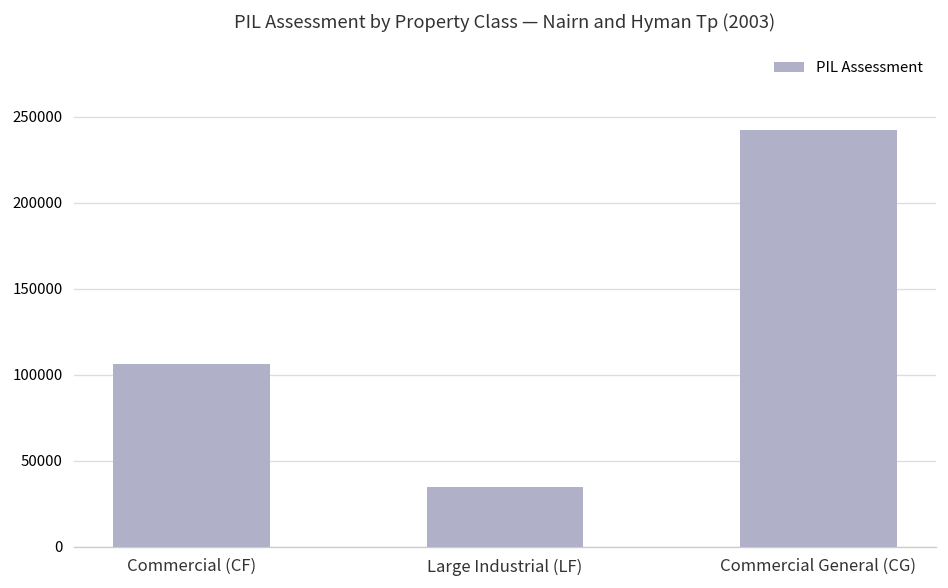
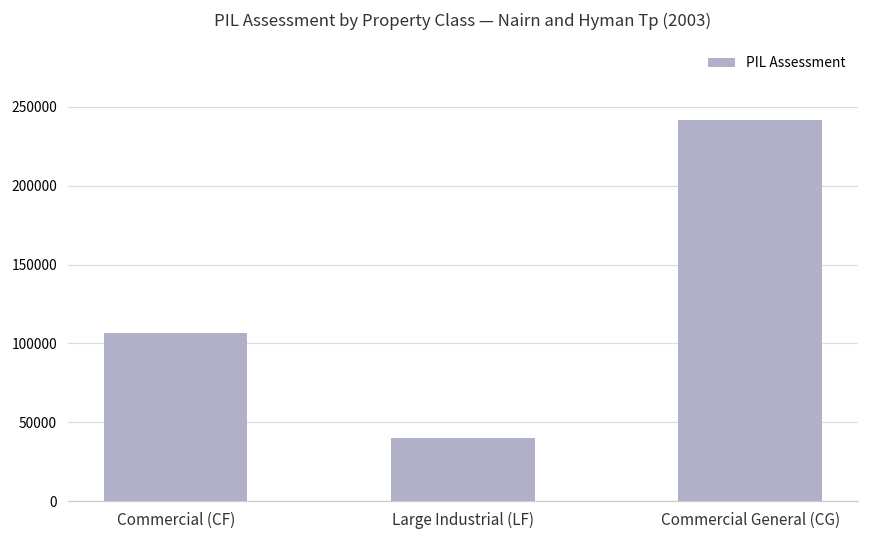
  {
    "Commercial (CF)": 106000,
-   "Large Industrial (LF)": 35000,
+   "Large Industrial (LF)": 40000,
    "Commercial General (CG)": 242000
  }
